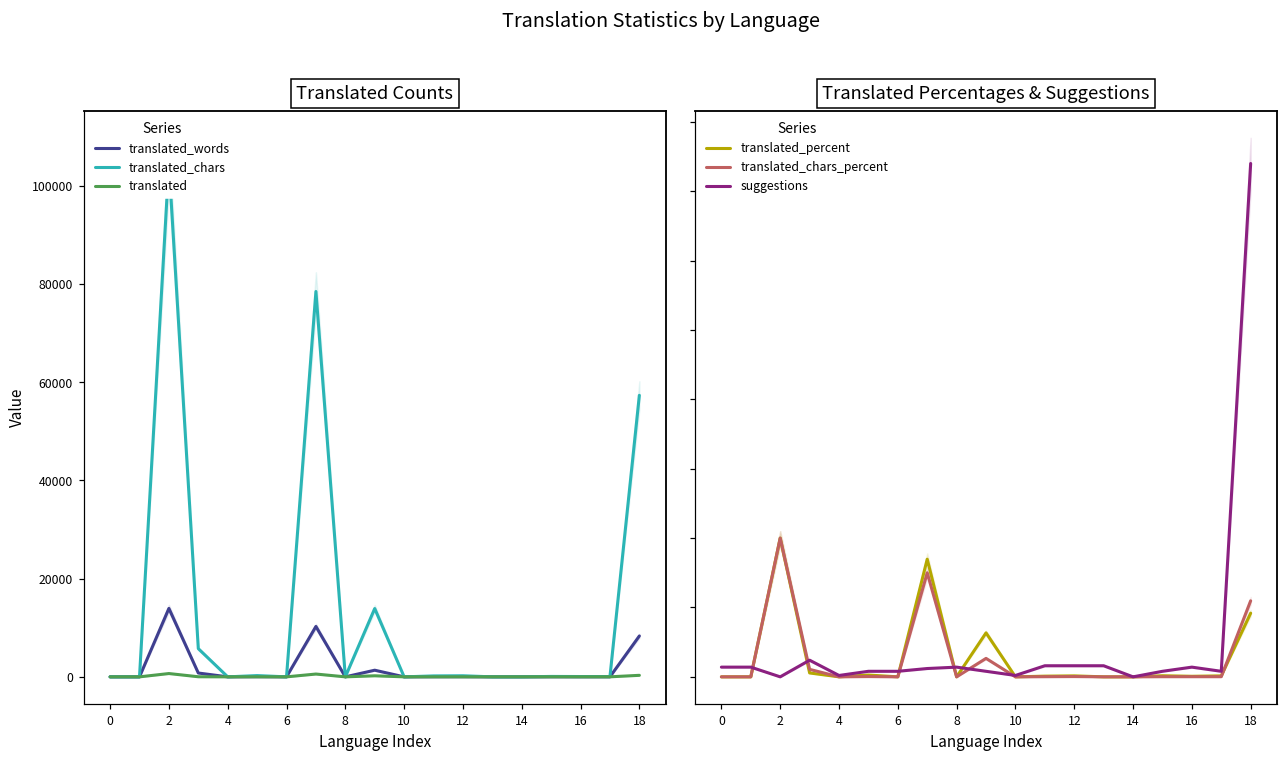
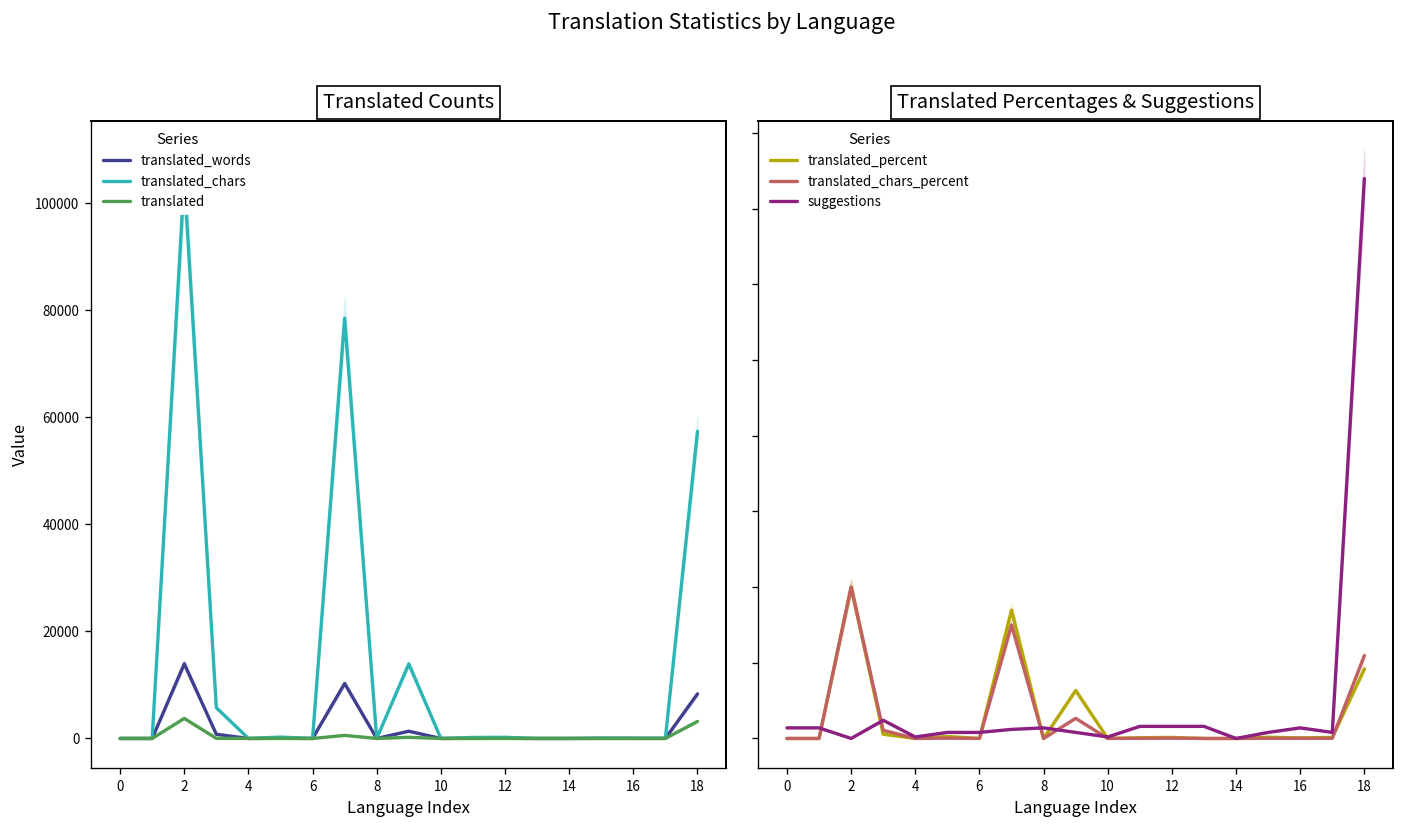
  {
    "Translated Counts": {
      "translated": {
-       "2": 1000,
-       "18": 0
+       "2": 4000,
+       "18": 3000
      }
    }
  }
